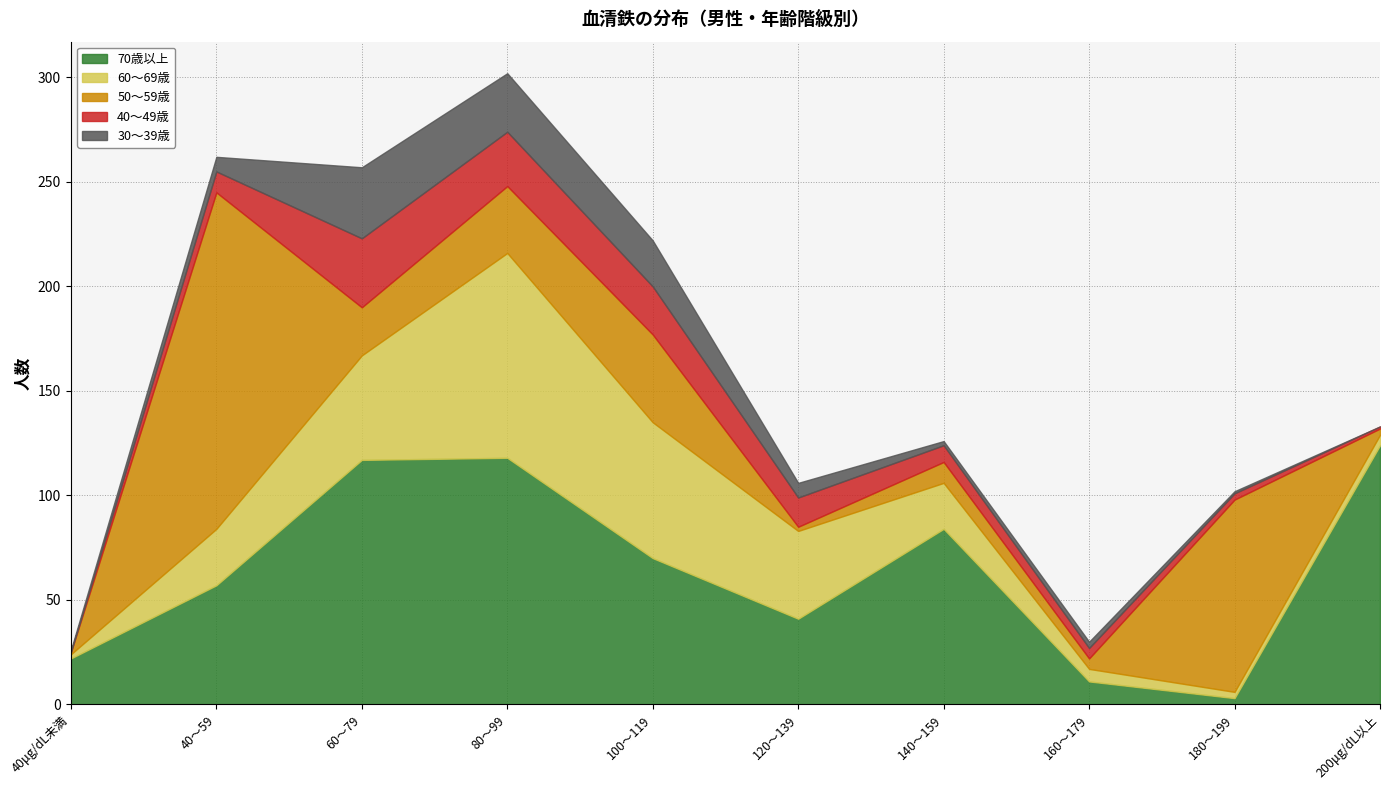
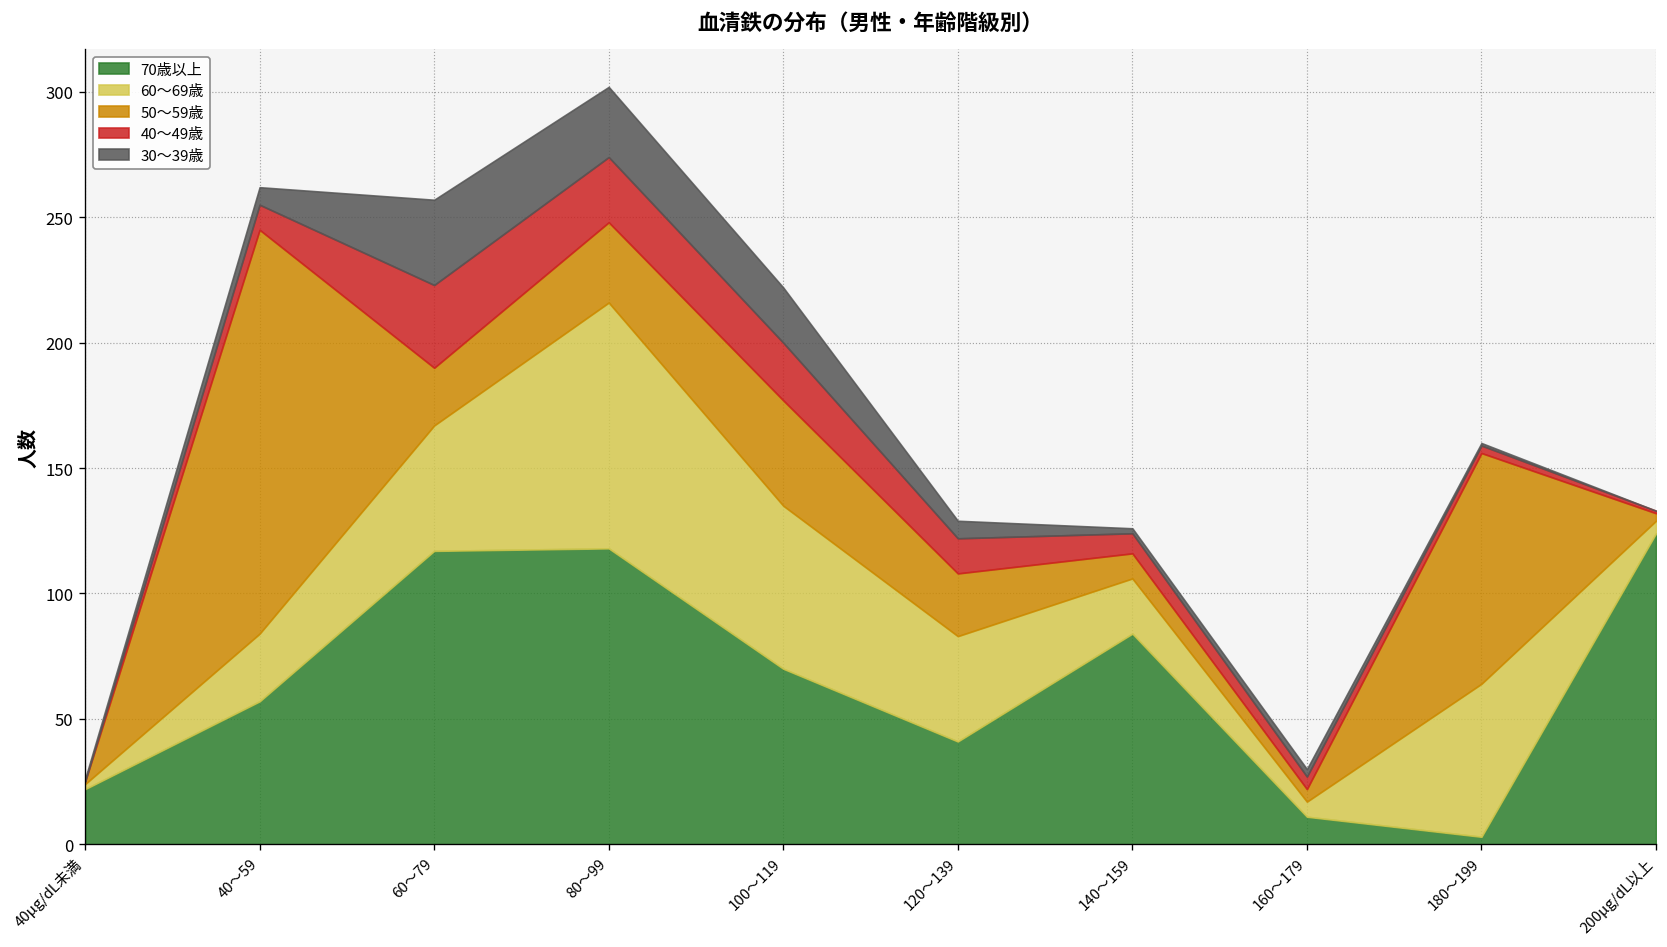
  {
    "70歳以上": {
      "40μg/dL未満": 22,
      "40～59": 57,
      "60～79": 117,
      "80～99": 118,
      "100～119": 70,
      "120～139": 41,
      "140～159": 84,
      "160～179": 11,
      "180～199": 3,
      "200μg/dL以上": 124
    },
    "60～69歳": {
      "40～59": 27,
      "60～79": 50,
      "80～99": 98,
      "100～119": 65,
      "120～139": 42,
      "140～159": 22,
      "160～179": 6,
-     "180～199": 3,
+     "180～199": 61,
      "200μg/dL以上": 5
    },
    "50～59歳": {
      "40～59": 161,
      "60～79": 23,
      "80～99": 32,
      "100～119": 42,
-     "120～139": 2,
+     "120～139": 25,
      "140～159": 10,
      "160～179": 5,
      "180～199": 92
    },
    "40～49歳": {
      "40～59": 10,
      "60～79": 33,
      "80～99": 26,
      "100～119": 23,
      "120～139": 14,
      "140～159": 8,
      "160～179": 5
    },
    "30～39歳": {
      "40～59": 7,
      "60～79": 34,
      "80～99": 28,
      "100～119": 22,
      "120～139": 7,
      "140～159": 2,
      "160～179": 3
    }
  }
